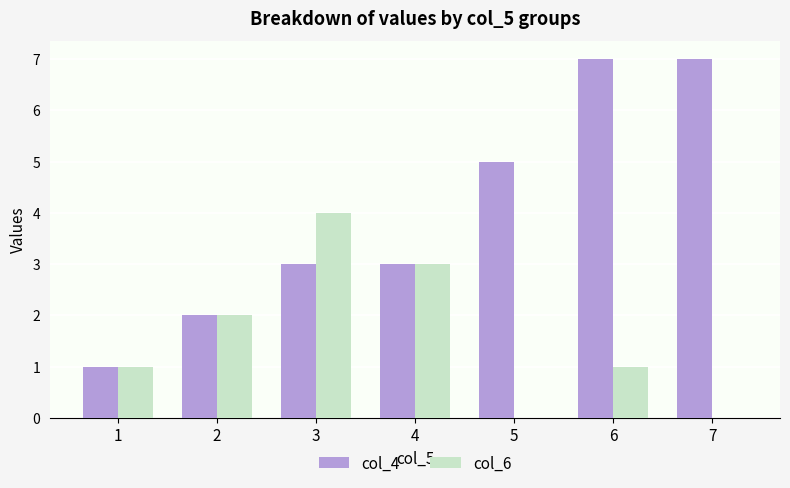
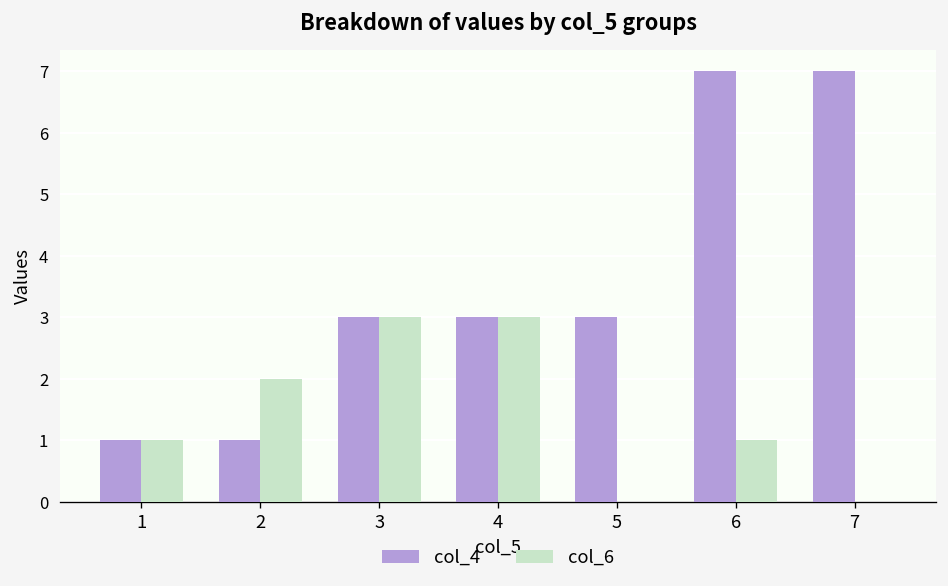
  {
    "col_4": {
      "1": 1,
-     "2": 2,
+     "2": 1,
      "3": 3,
      "4": 3,
-     "5": 5,
+     "5": 3,
      "6": 7,
      "7": 7
    },
    "col_6": {
      "1": 1,
      "2": 2,
-     "3": 4,
+     "3": 3,
      "4": 3,
      "5": 0,
      "6": 1,
      "7": 0
    }
  }
